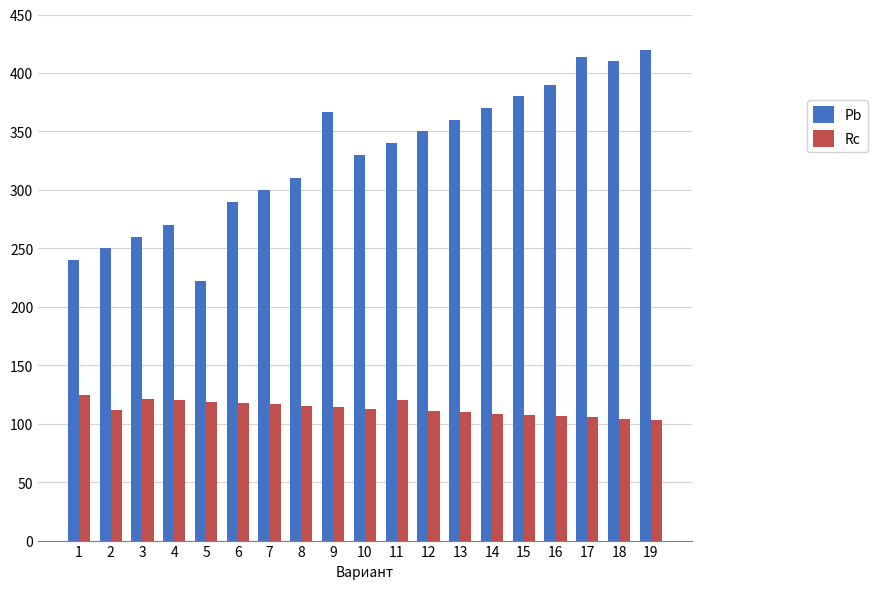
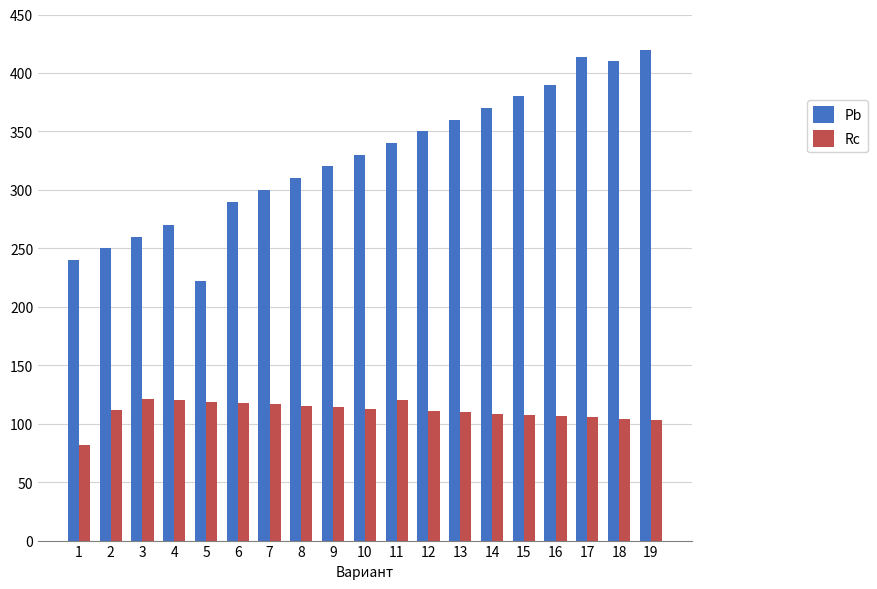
  {
    "Pb": {
      "1": 240,
      "2": 250,
      "3": 260,
      "4": 270,
      "5": 222,
      "6": 290,
      "7": 300,
      "8": 310,
-     "9": 367,
+     "9": 320,
      "10": 330,
      "11": 340,
      "12": 350,
      "13": 360,
      "14": 370,
      "15": 380,
      "16": 390,
      "17": 414,
      "18": 410,
      "19": 420
    },
    "Rc": {
-     "1": 124,
+     "1": 82,
      "2": 112,
      "3": 122,
      "4": 120,
      "5": 119,
      "6": 118,
      "7": 116,
      "8": 115,
      "9": 114,
      "10": 113,
      "11": 120,
      "12": 111,
      "13": 110,
      "14": 109,
      "15": 107,
      "16": 106,
      "17": 105,
      "18": 104,
      "19": 103
    }
  }
